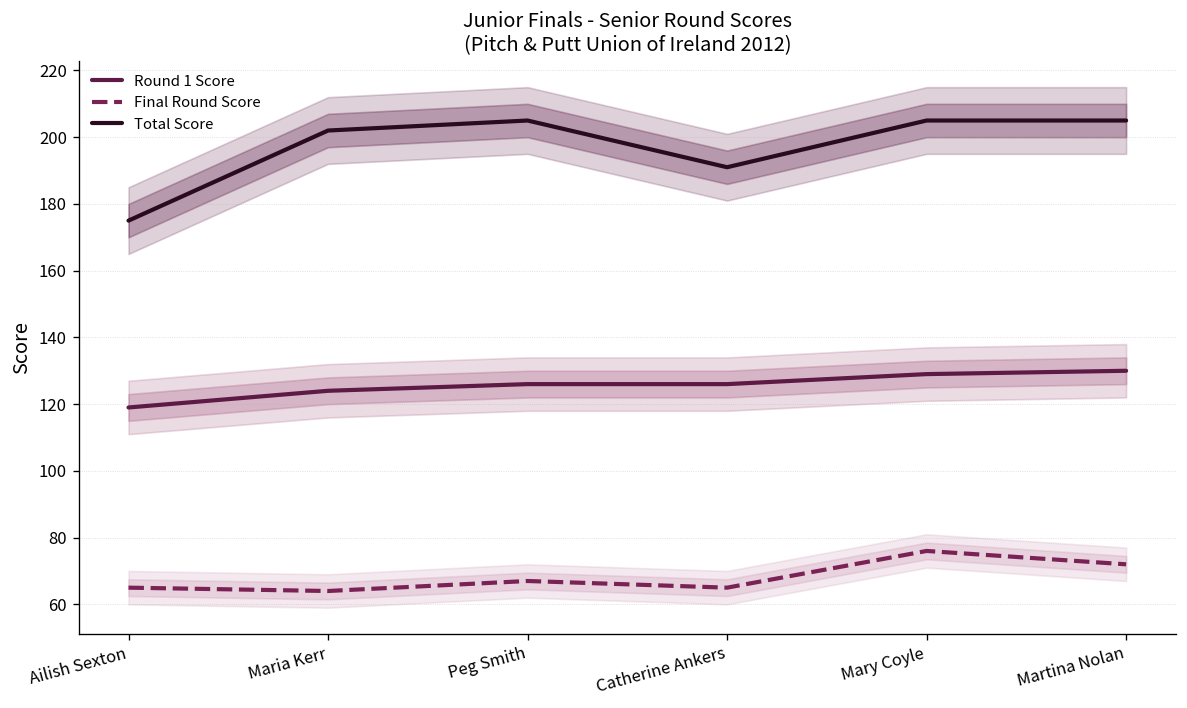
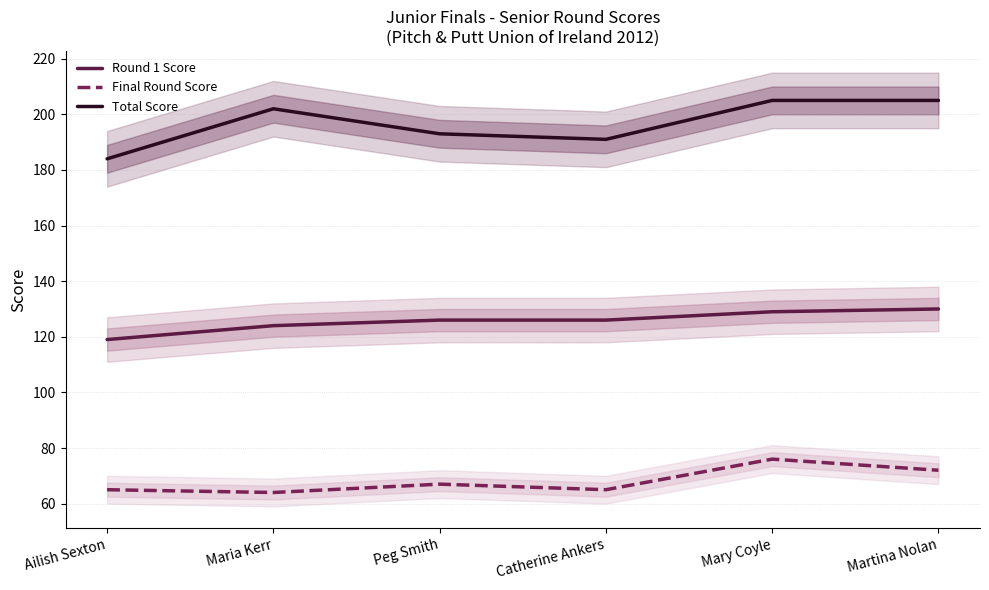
  {
    "Total Score": {
-     "Ailish Sexton": 175,
+     "Ailish Sexton": 184,
      "Maria Kerr": 202,
-     "Peg Smith": 205,
+     "Peg Smith": 193,
      "Catherine Ankers": 191,
      "Mary Coyle": 205,
      "Martina Nolan": 205
    }
  }
